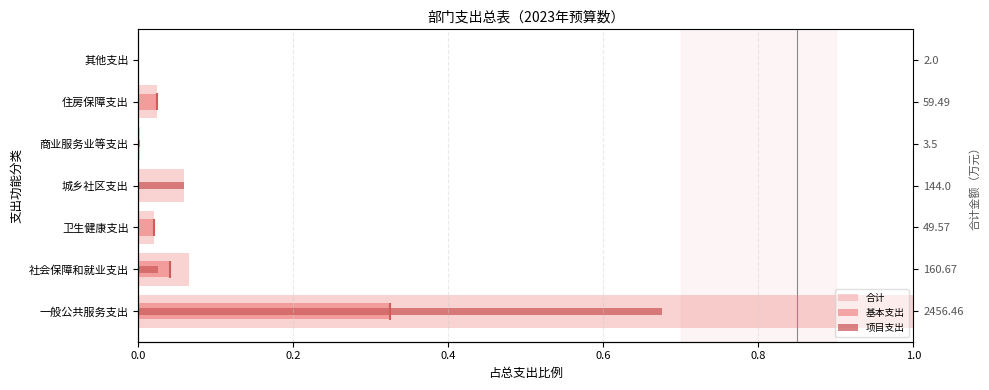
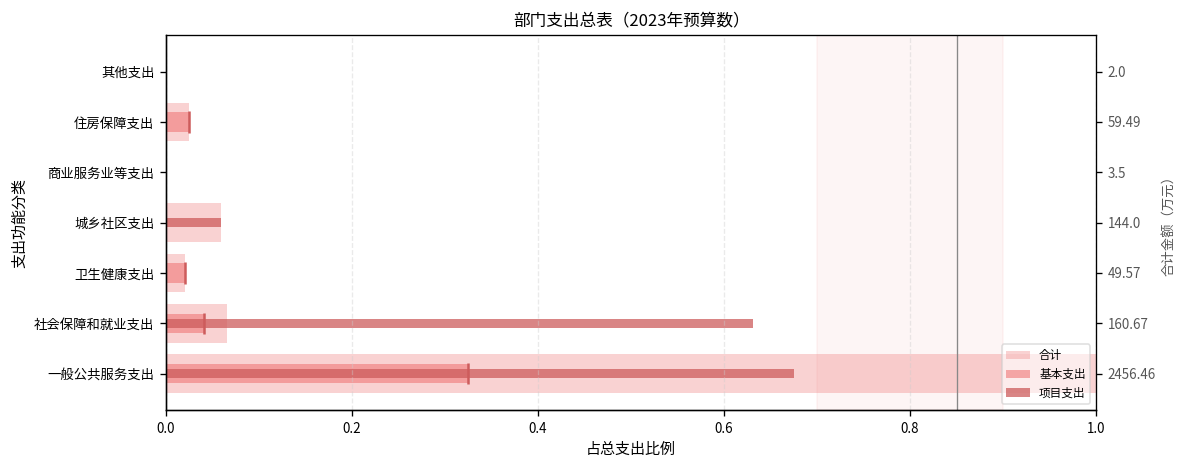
  {
    "项目支出": {
      "住房保障支出": 0.00,
      "城乡社区支出": 0.06,
      "卫生健康支出": 0.00,
-     "社会保障和就业支出": 0.03
+     "社会保障和就业支出": 0.63
    }
  }
